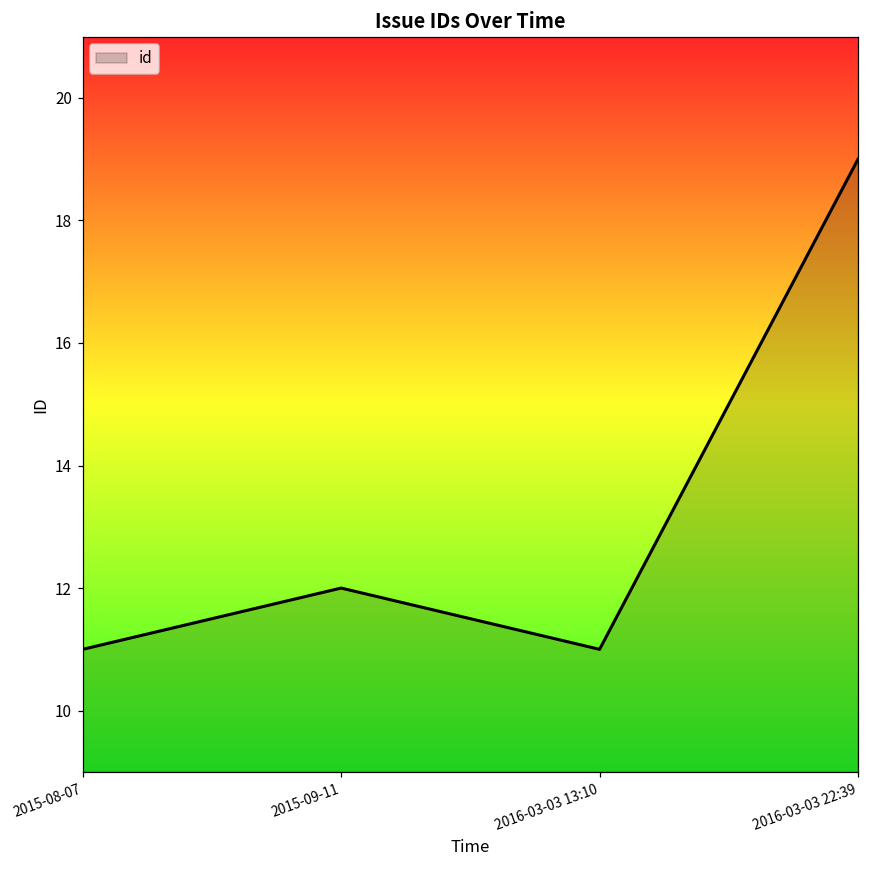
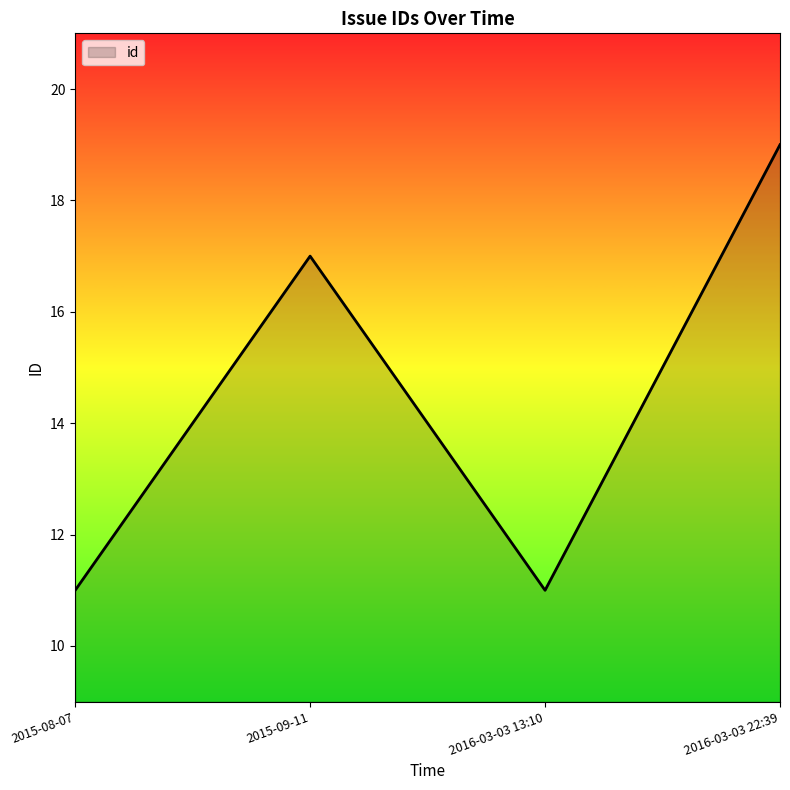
  {
    "2015-08-07": 11,
-   "2015-09-11": 12,
+   "2015-09-11": 17,
    "2016-03-03 13:10": 11,
    "2016-03-03 22:39": 19
  }
